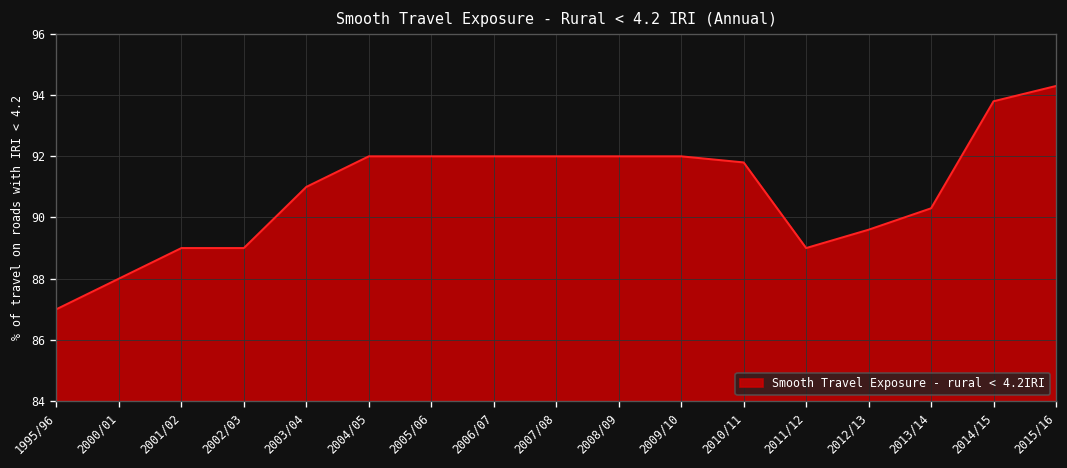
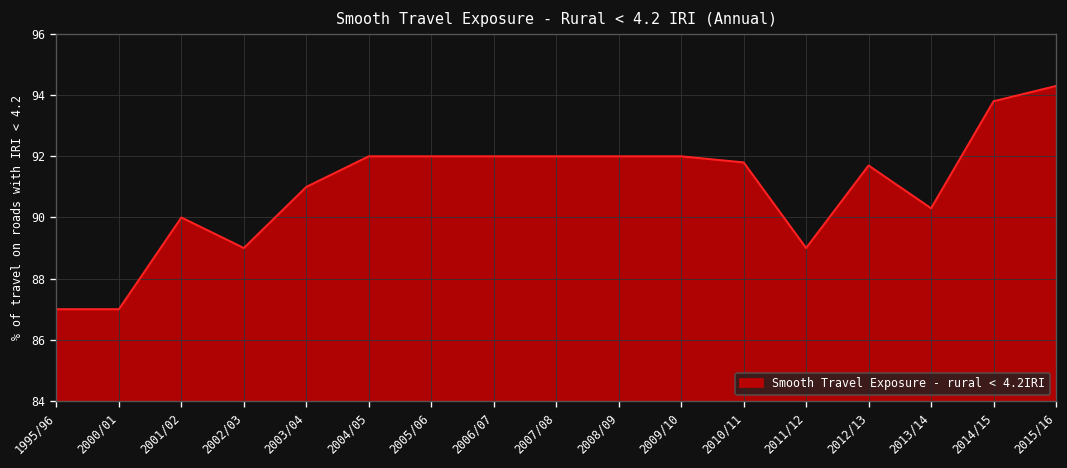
  {
    "1995/96": 87.0,
-   "2000/01": 88,
-   "2001/02": 89,
+   "2000/01": 87,
+   "2001/02": 90,
    "2002/03": 89.0,
    "2003/04": 91.0,
    "2004/05": 92.0,
    "2005/06": 92.0,
    "2006/07": 92.0,
    "2007/08": 92.0,
    "2008/09": 92.0,
    "2009/10": 92.0,
    "2010/11": 91.8,
    "2011/12": 89.0,
-   "2012/13": 89.6,
+   "2012/13": 91.7,
    "2013/14": 90.3,
    "2014/15": 93.8,
    "2015/16": 94.3
  }
